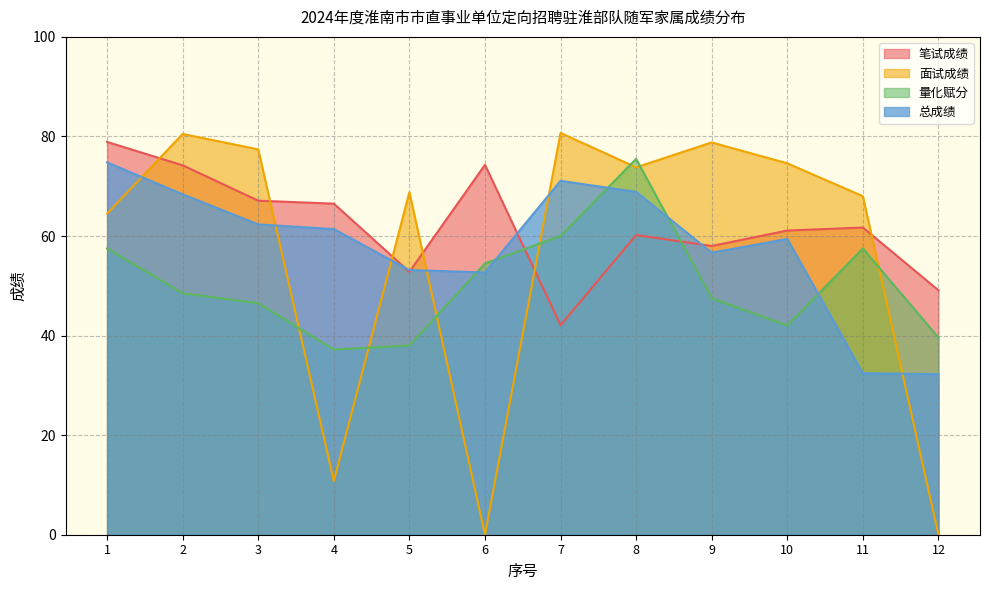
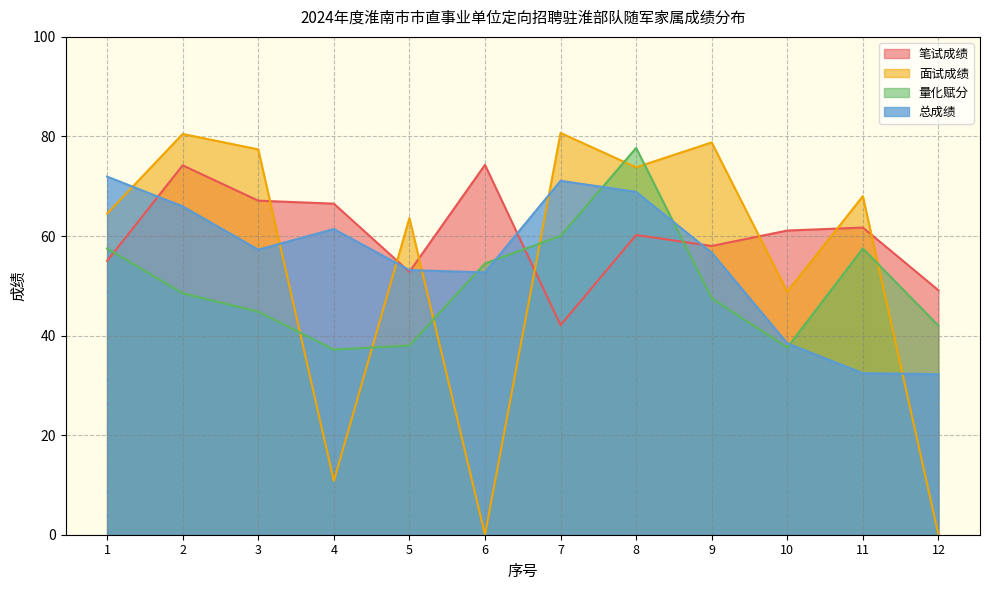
  {
    "笔试成绩": {
-     "1": 79,
+     "1": 55,
      "2": 74,
      "3": 67,
      "4": 67,
      "6": 74,
      "7": 42,
      "8": 60,
      "9": 58,
      "10": 61,
      "11": 62,
      "12": 49
    },
    "面试成绩": {
      "1": 65,
      "2": 81,
      "3": 77,
      "4": 11,
-     "5": 69,
+     "5": 64,
      "6": 0,
      "7": 81,
      "8": 74,
      "9": 79,
-     "10": 75,
+     "10": 49,
      "11": 68,
      "12": 0
    },
    "量化赋分": {
      "1": 58,
      "2": 49,
-     "3": 47,
+     "3": 45,
      "4": 37,
      "5": 38,
      "6": 55,
      "7": 60,
-     "8": 76,
+     "8": 78,
      "9": 48,
-     "10": 42,
+     "10": 38,
      "11": 58,
-     "12": 40
+     "12": 42
    },
    "总成绩": {
-     "1": 75,
-     "2": 68,
-     "3": 62,
+     "1": 72,
+     "2": 66,
+     "3": 57,
      "4": 61,
      "6": 53,
      "7": 71,
      "8": 69,
      "9": 57,
-     "10": 59,
+     "10": 38,
      "11": 32,
      "12": 32
    }
  }
